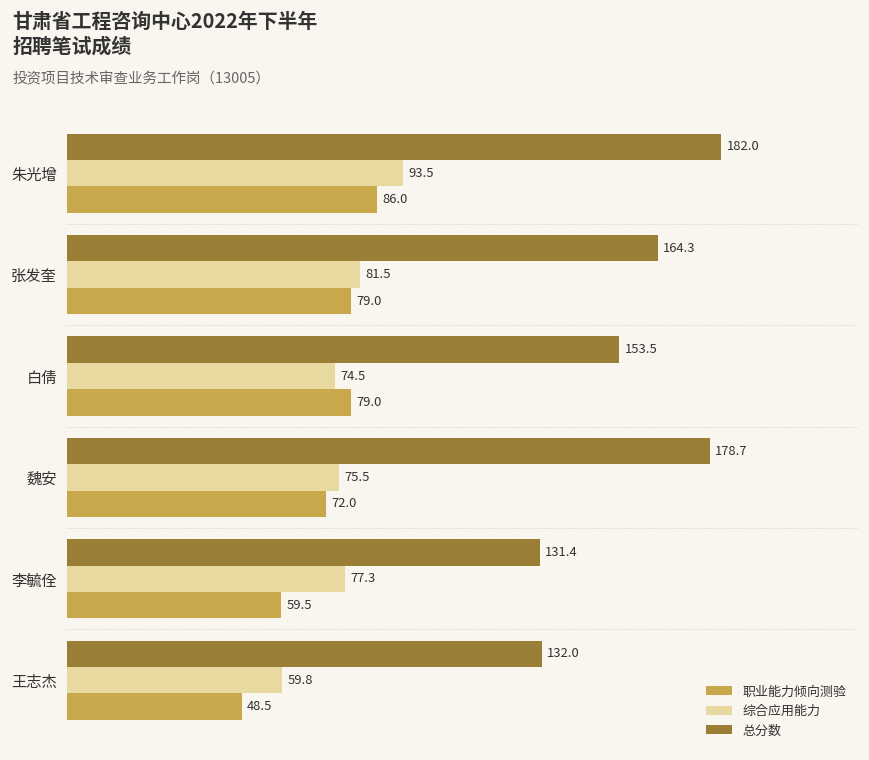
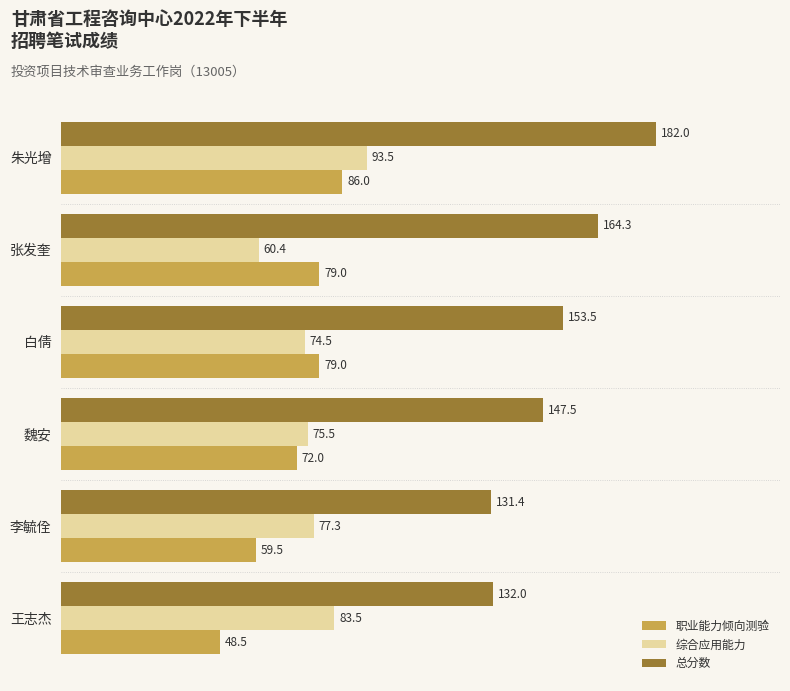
  {
    "职业能力倾向测验": {
      "朱光增": 86.0,
      "张发奎": 79.0,
      "白倩": 79.0,
      "魏安": 72.0,
      "李毓佺": 59.5,
      "王志杰": 48.5
    },
    "综合应用能力": {
      "朱光增": 93.5,
-     "张发奎": 81.5,
+     "张发奎": 60.4,
      "白倩": 74.5,
      "魏安": 75.5,
      "李毓佺": 77.3,
-     "王志杰": 59.8
+     "王志杰": 83.5
    },
    "总分数": {
      "朱光增": 182.0,
      "张发奎": 164.3,
      "白倩": 153.5,
-     "魏安": 178.7,
+     "魏安": 147.5,
      "李毓佺": 131.4,
      "王志杰": 132.0
    }
  }
